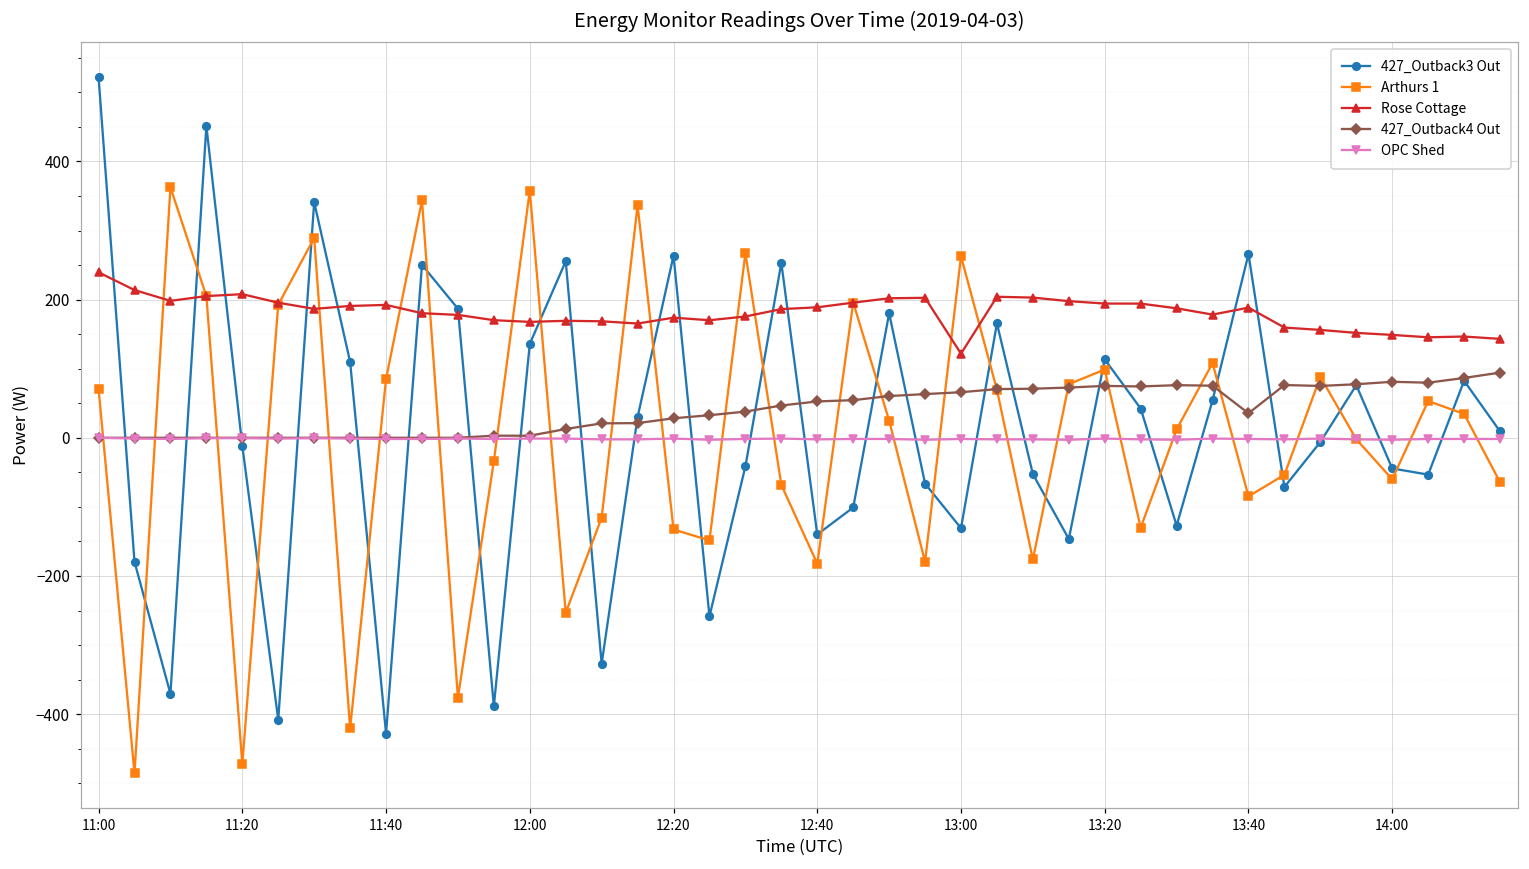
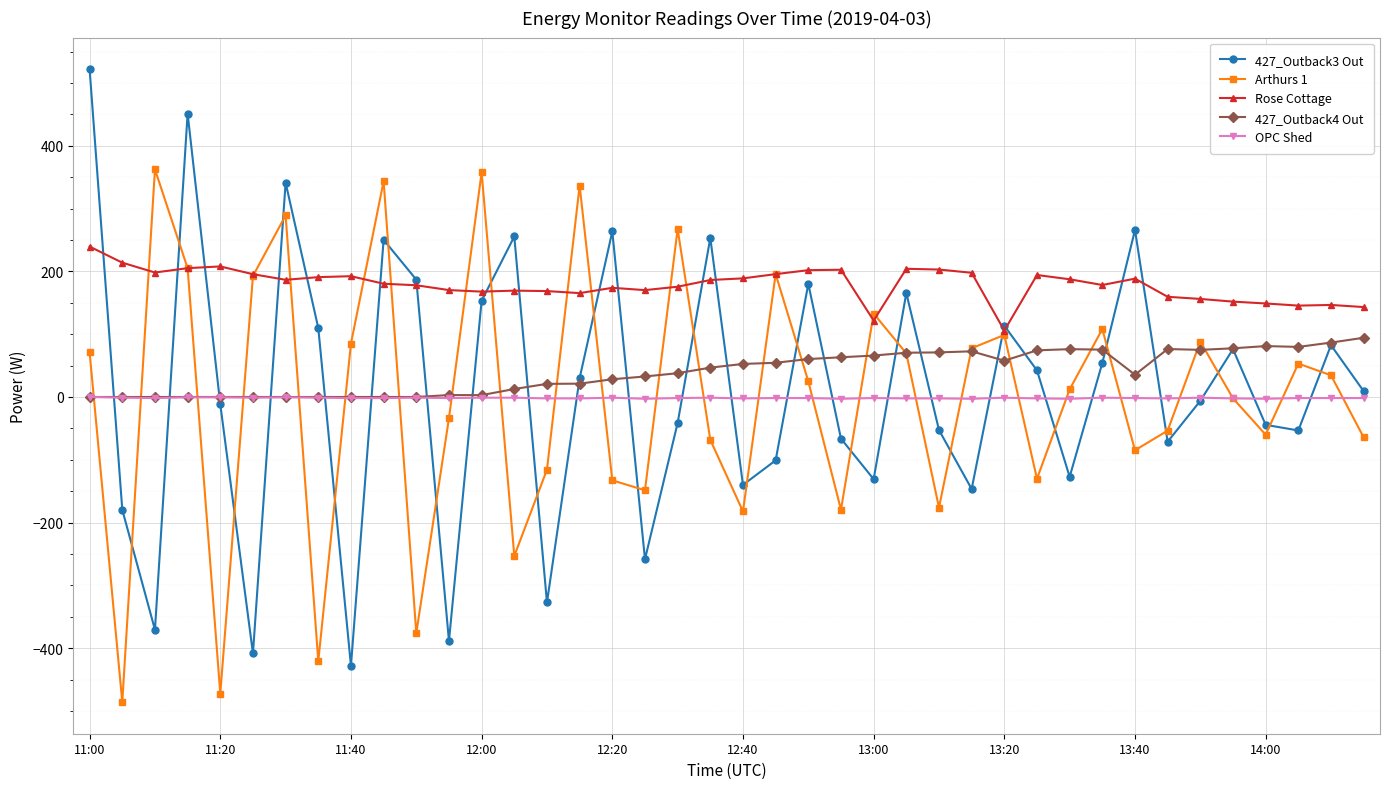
  {
    "427_Outback3 Out": {
      "11:00": 520,
      "11:20": -10,
      "11:40": -430,
-     "12:00": 140,
+     "12:00": 150,
      "12:20": 260,
      "12:40": -140,
      "13:00": -130,
      "13:20": 110,
      "13:40": 270,
      "14:00": -40
    },
    "Arthurs 1": {
      "11:00": 70,
      "11:20": -470,
      "11:40": 90,
      "12:00": 360,
      "12:20": -130,
      "12:40": -180,
-     "13:00": 260,
+     "13:00": 130,
      "13:20": 100,
      "13:40": -80,
      "14:00": -60
    },
    "Rose Cottage": {
      "11:00": 240,
      "11:20": 210,
      "11:40": 190,
      "12:00": 170,
      "12:20": 170,
      "12:40": 190,
      "13:00": 120,
-     "13:20": 190,
+     "13:20": 110,
      "13:40": 190,
      "14:00": 150
    },
    "427_Outback4 Out": {
      "12:00": 0,
      "12:20": 30,
      "12:40": 50,
      "13:00": 70,
-     "13:20": 80,
+     "13:20": 60,
      "13:40": 40,
      "14:00": 80
    },
    "OPC Shed": {
      "12:00": 0,
      "12:20": 0,
      "12:40": 0,
      "13:00": 0,
      "13:20": 0,
      "13:40": 0,
      "14:00": 0
    }
  }
